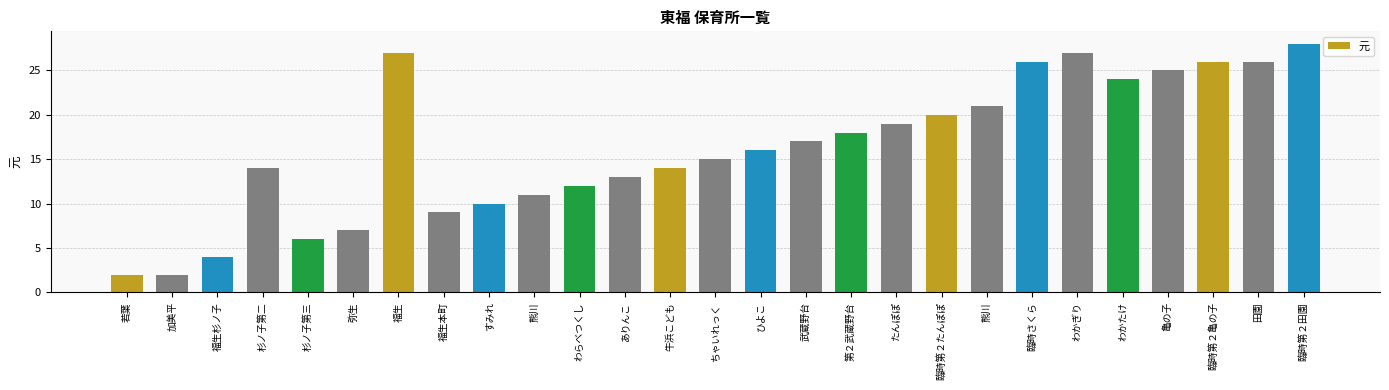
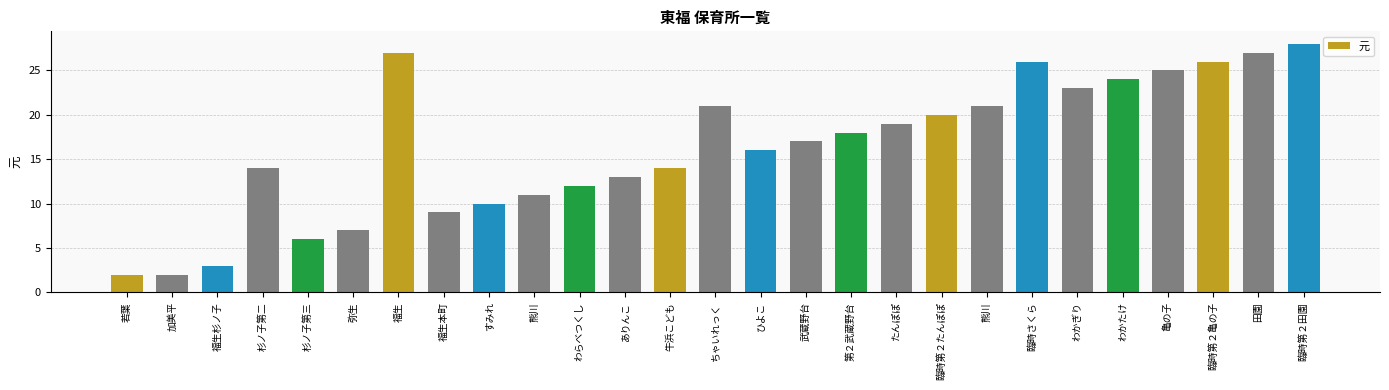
  {
    "若葉": 2,
    "加美平": 2,
-   "福生杉ノ子": 4,
+   "福生杉ノ子": 3,
    "杉ノ子第二": 14,
    "杉ノ子第三": 6,
    "弥生": 7,
    "福生": 27,
    "福生本町": 9,
    "すみれ": 10,
    "わらべつくし": 12,
    "ありんこ": 13,
    "牛浜こども": 14,
-   "ちゃいれっく": 15,
+   "ちゃいれっく": 21,
    "ひよこ": 16,
    "武蔵野台": 17,
    "第２武蔵野台": 18,
    "たんぽぽ": 19,
    "臨時第２たんぽぽ": 20,
    "臨時さくら": 26,
-   "わかぎり": 27,
+   "わかぎり": 23,
    "わかたけ": 24,
    "亀の子": 25,
    "臨時第２亀の子": 26,
-   "田園": 26,
+   "田園": 27,
    "臨時第２田園": 28
  }
